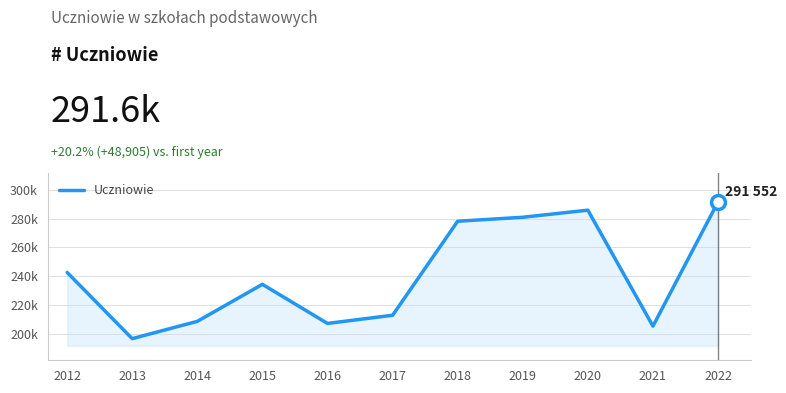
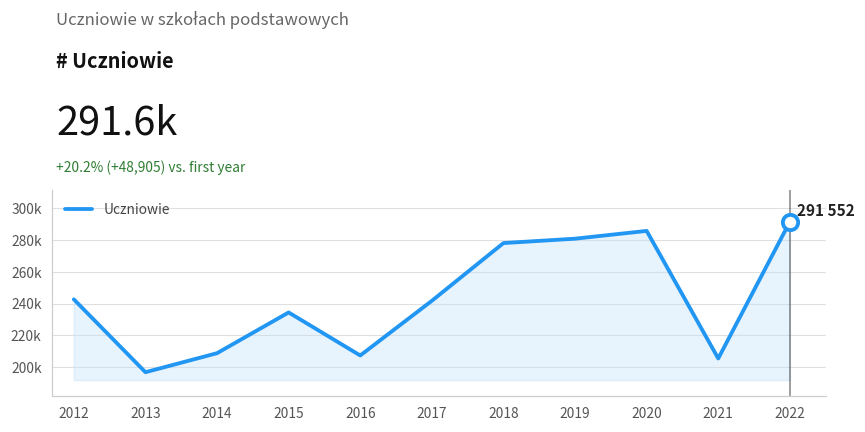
  {
    "Uczniowie": {
      "2012": 243000,
      "2013": 197000,
      "2014": 209000,
      "2015": 234000,
      "2016": 207000,
-     "2017": 213000,
+     "2017": 242000,
      "2018": 278000,
      "2019": 281000,
      "2020": 286000,
      "2021": 205000
    }
  }
